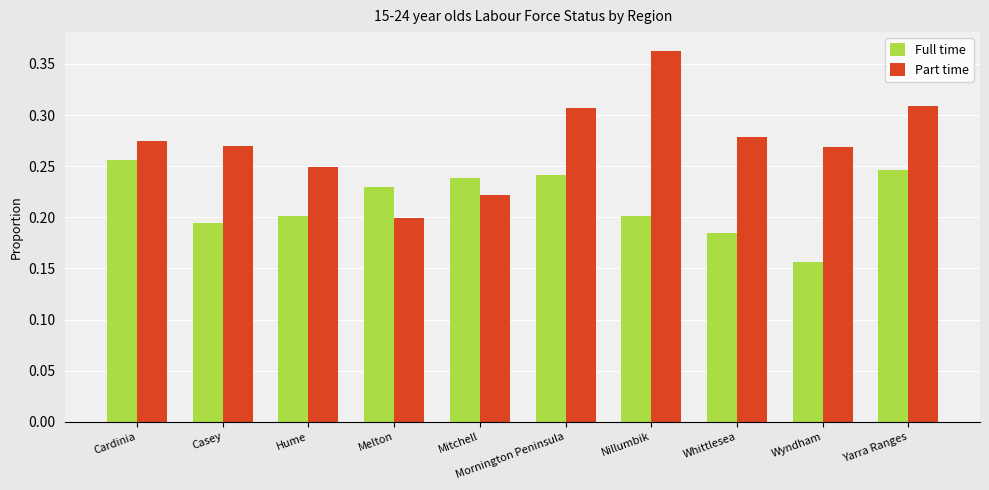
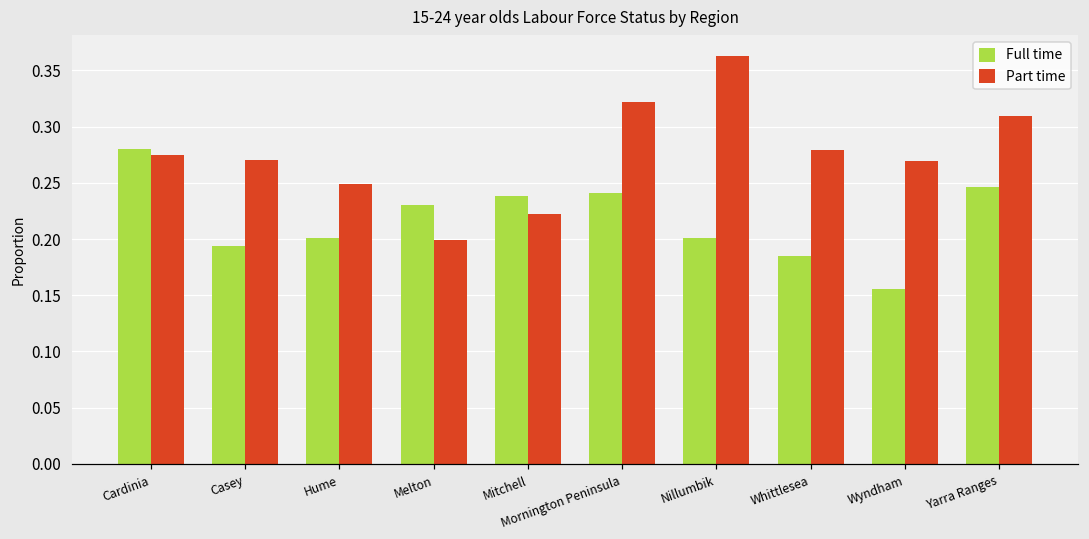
  {
    "Full time": {
-     "Cardinia": 0.256,
+     "Cardinia": 0.280,
      "Casey": 0.194,
      "Hume": 0.201,
      "Melton": 0.230,
      "Mitchell": 0.238,
      "Mornington Peninsula": 0.241,
      "Nillumbik": 0.201,
      "Whittlesea": 0.185,
      "Wyndham": 0.156,
      "Yarra Ranges": 0.246
    },
    "Part time": {
      "Cardinia": 0.275,
      "Casey": 0.270,
      "Hume": 0.249,
      "Melton": 0.199,
      "Mitchell": 0.222,
-     "Mornington Peninsula": 0.307,
+     "Mornington Peninsula": 0.322,
      "Nillumbik": 0.363,
      "Whittlesea": 0.279,
      "Wyndham": 0.269,
      "Yarra Ranges": 0.309
    }
  }
